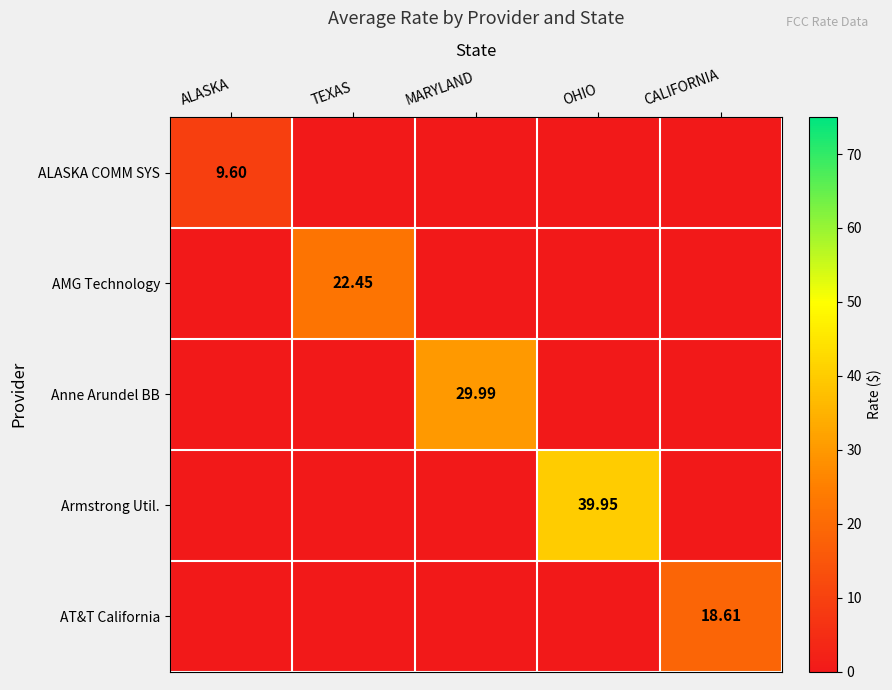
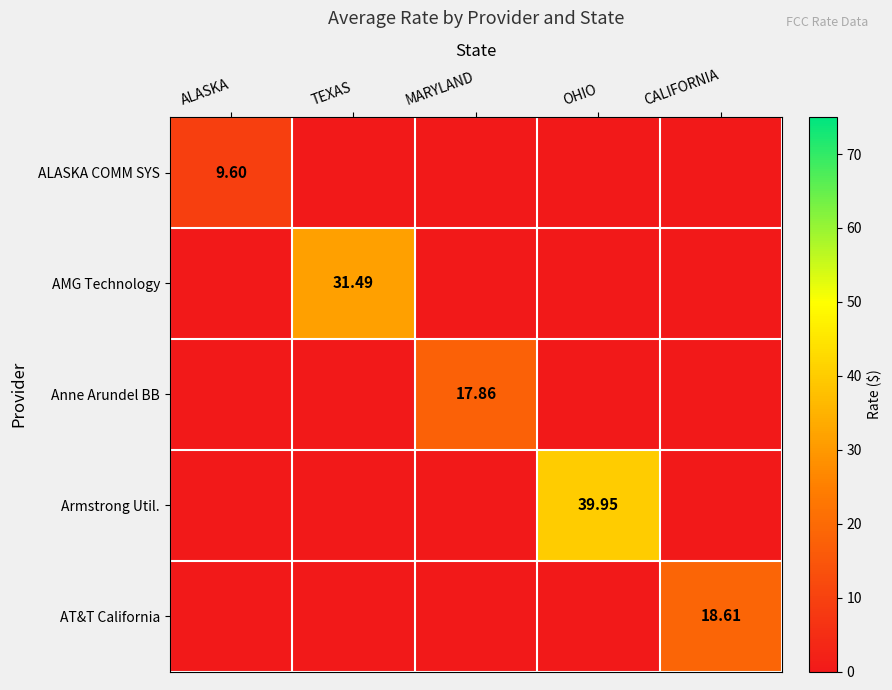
  {
    "ALASKA COMM SYS": {
      "ALASKA": 9.60
    },
    "AMG Technology": {
-     "TEXAS": 22.45
+     "TEXAS": 31.49
    },
    "Anne Arundel BB": {
-     "MARYLAND": 29.99
+     "MARYLAND": 17.86
    },
    "Armstrong Util.": {
      "OHIO": 39.95
    },
    "AT&T California": {
      "CALIFORNIA": 18.61
    }
  }
